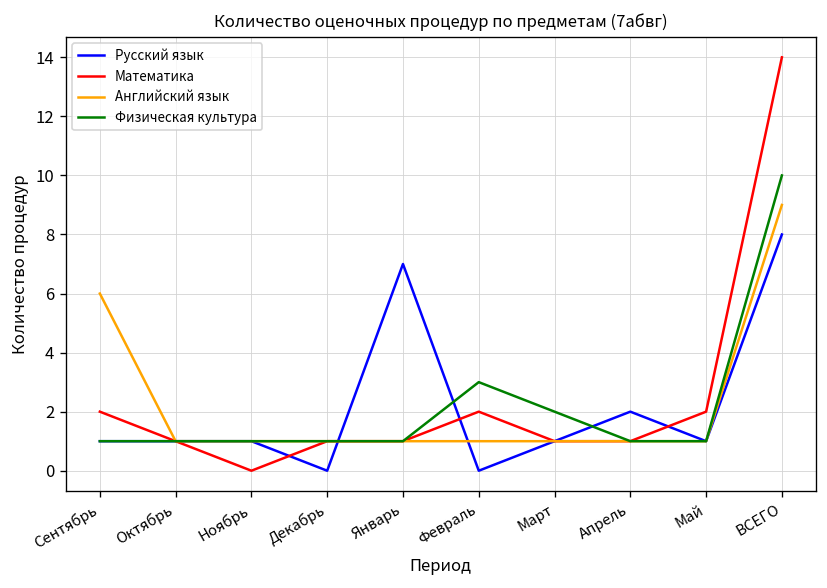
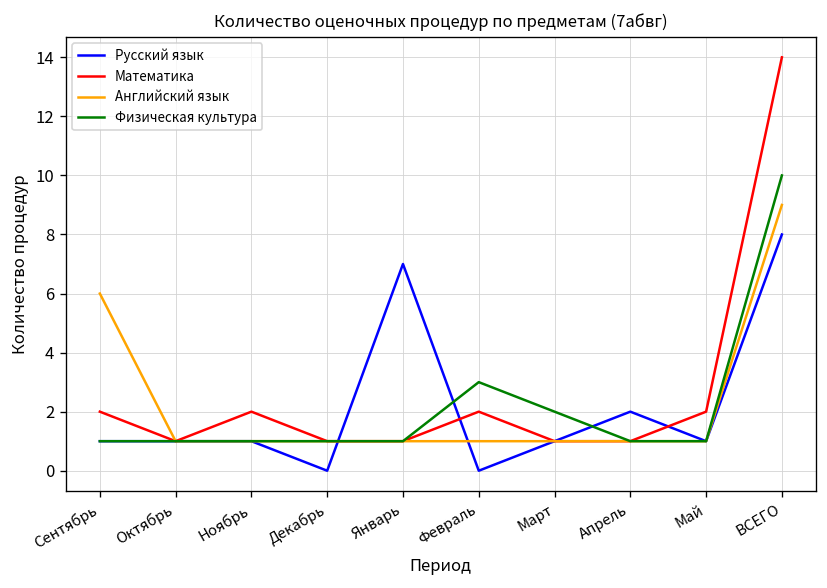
  {
    "Русский язык": {
      "Декабрь": 0,
      "Январь": 7,
      "Февраль": 0,
      "Апрель": 2,
      "ВСЕГО": 8
    },
    "Математика": {
      "Сентябрь": 2,
-     "Ноябрь": 0,
+     "Ноябрь": 2,
      "Февраль": 2,
      "Май": 2,
      "ВСЕГО": 14
    },
    "Английский язык": {
      "Сентябрь": 6,
      "Февраль": 1,
      "ВСЕГО": 9
    },
    "Физическая культура": {
      "Февраль": 3,
      "Март": 2,
      "ВСЕГО": 10
    }
  }
